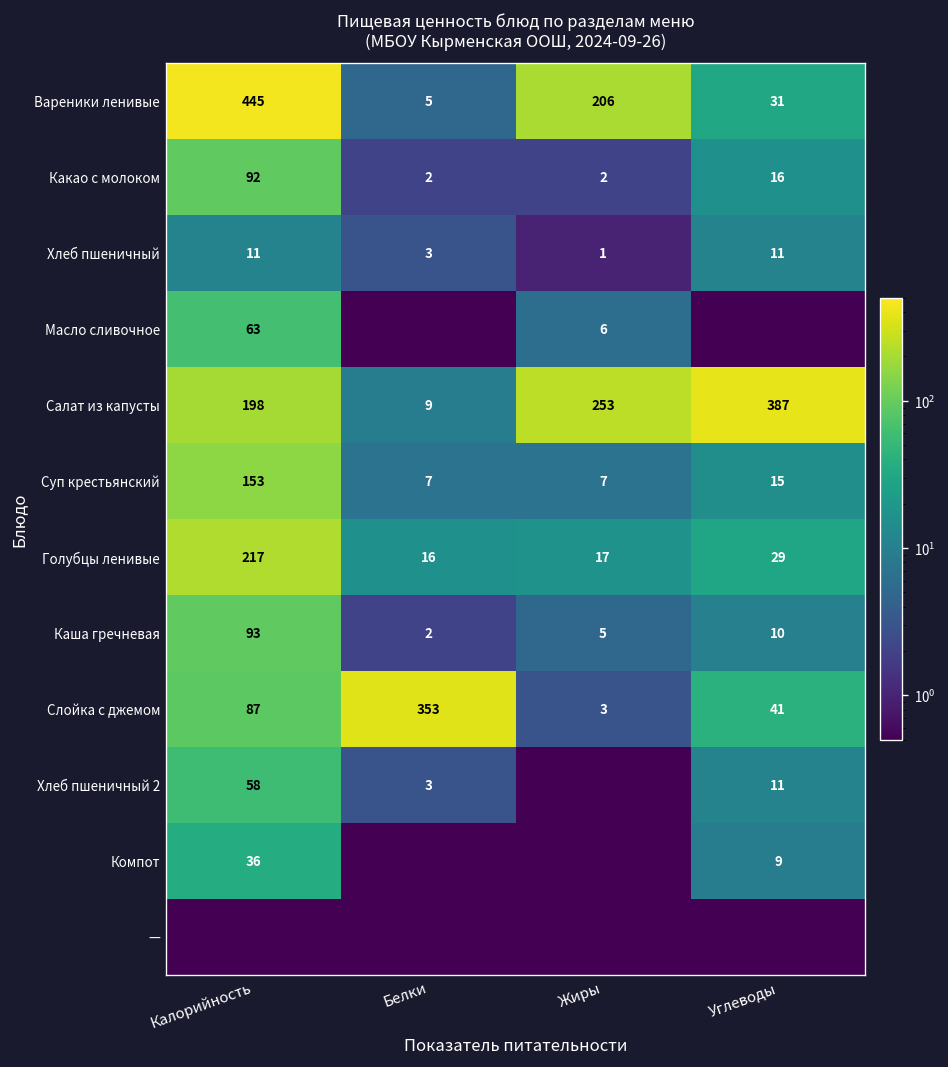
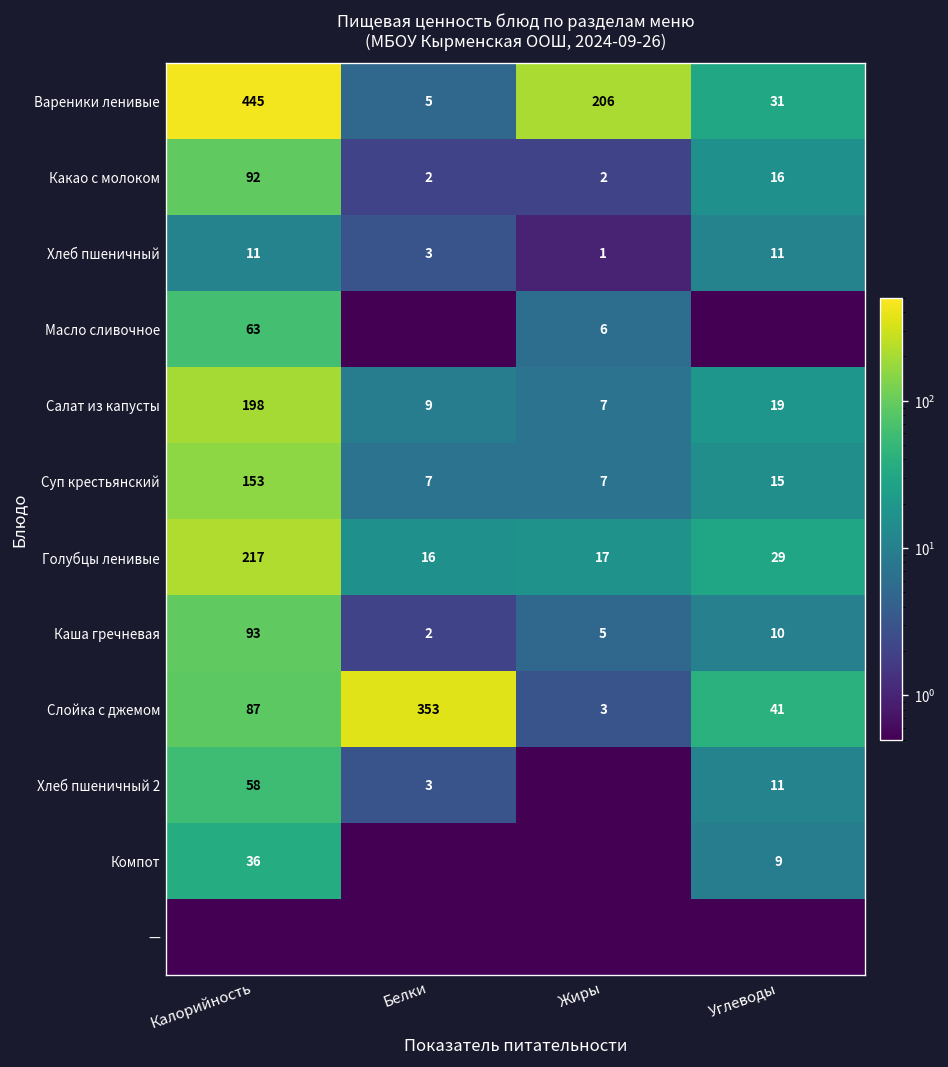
  {
    "Вареники ленивые": {
      "Калорийность": 445,
      "Белки": 5,
      "Жиры": 206,
      "Углеводы": 31
    },
    "Какао с молоком": {
      "Калорийность": 92,
      "Белки": 2,
      "Жиры": 2,
      "Углеводы": 16
    },
    "Хлеб пшеничный": {
      "Калорийность": 11,
      "Белки": 3,
      "Жиры": 1,
      "Углеводы": 11
    },
    "Масло сливочное": {
      "Калорийность": 63,
      "Жиры": 6
    },
    "Салат из капусты": {
      "Калорийность": 198,
      "Белки": 9,
-     "Жиры": 253,
-     "Углеводы": 387
+     "Жиры": 7,
+     "Углеводы": 19
    },
    "Суп крестьянский": {
      "Калорийность": 153,
      "Белки": 7,
      "Жиры": 7,
      "Углеводы": 15
    },
    "Голубцы ленивые": {
      "Калорийность": 217,
      "Белки": 16,
      "Жиры": 17,
      "Углеводы": 29
    },
    "Каша гречневая": {
      "Калорийность": 93,
      "Белки": 2,
      "Жиры": 5,
      "Углеводы": 10
    },
    "Слойка с джемом": {
      "Калорийность": 87,
      "Белки": 353,
      "Жиры": 3,
      "Углеводы": 41
    },
    "Хлеб пшеничный 2": {
      "Калорийность": 58,
      "Белки": 3,
      "Углеводы": 11
    },
    "Компот": {
      "Калорийность": 36,
      "Углеводы": 9
    }
  }
